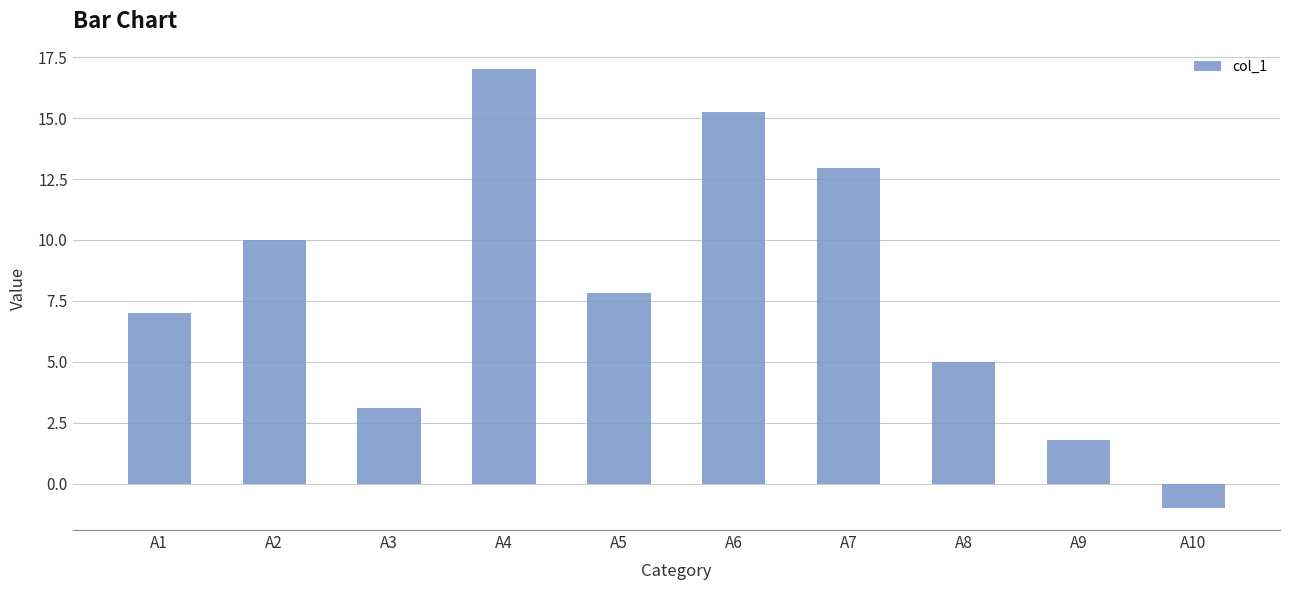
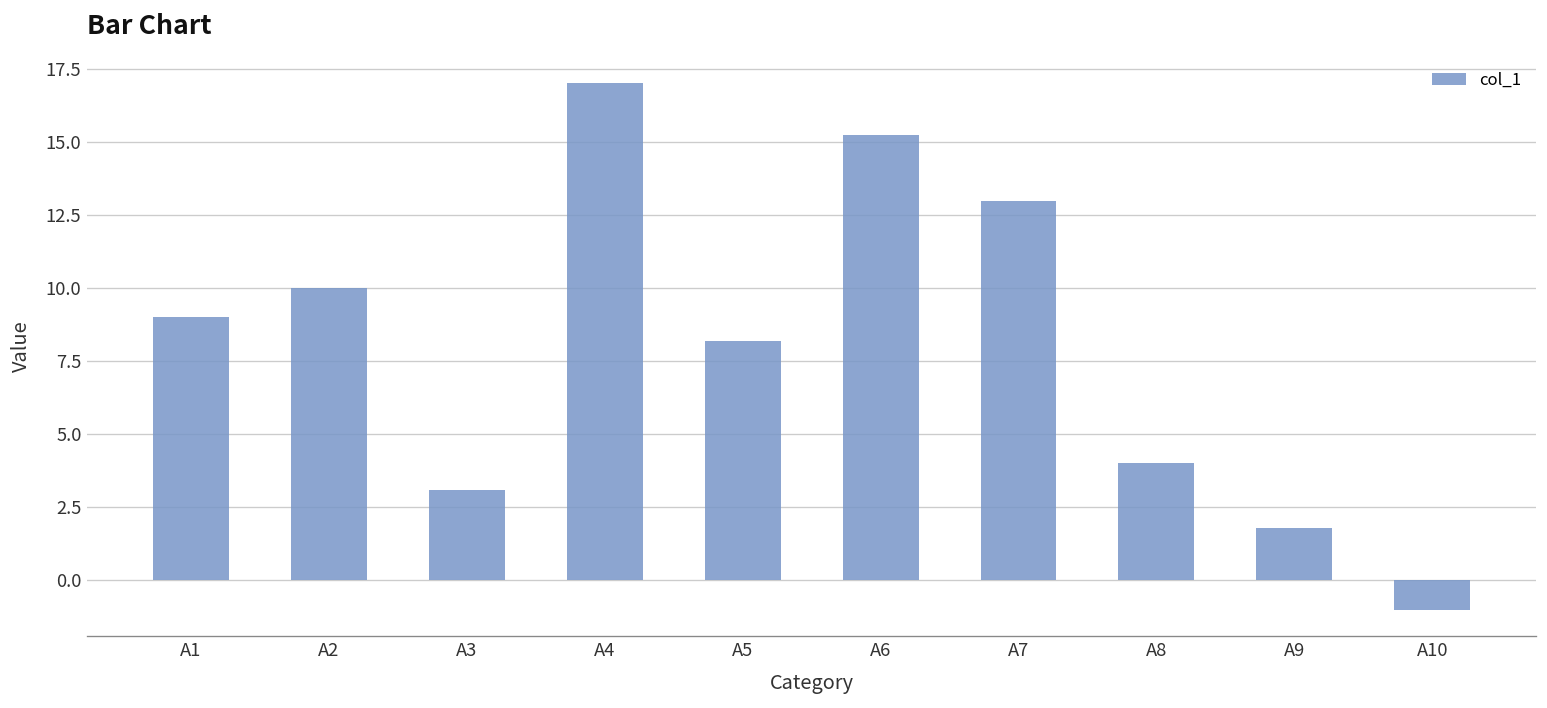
  {
-   "A1": 7,
+   "A1": 9,
    "A2": 10.0,
    "A3": 3.1,
    "A4": 17.0,
-   "A5": 7.8,
+   "A5": 8.2,
    "A6": 15.2,
    "A7": 13.0,
-   "A8": 5,
+   "A8": 4,
    "A9": 1.8,
    "A10": -1.0
  }
